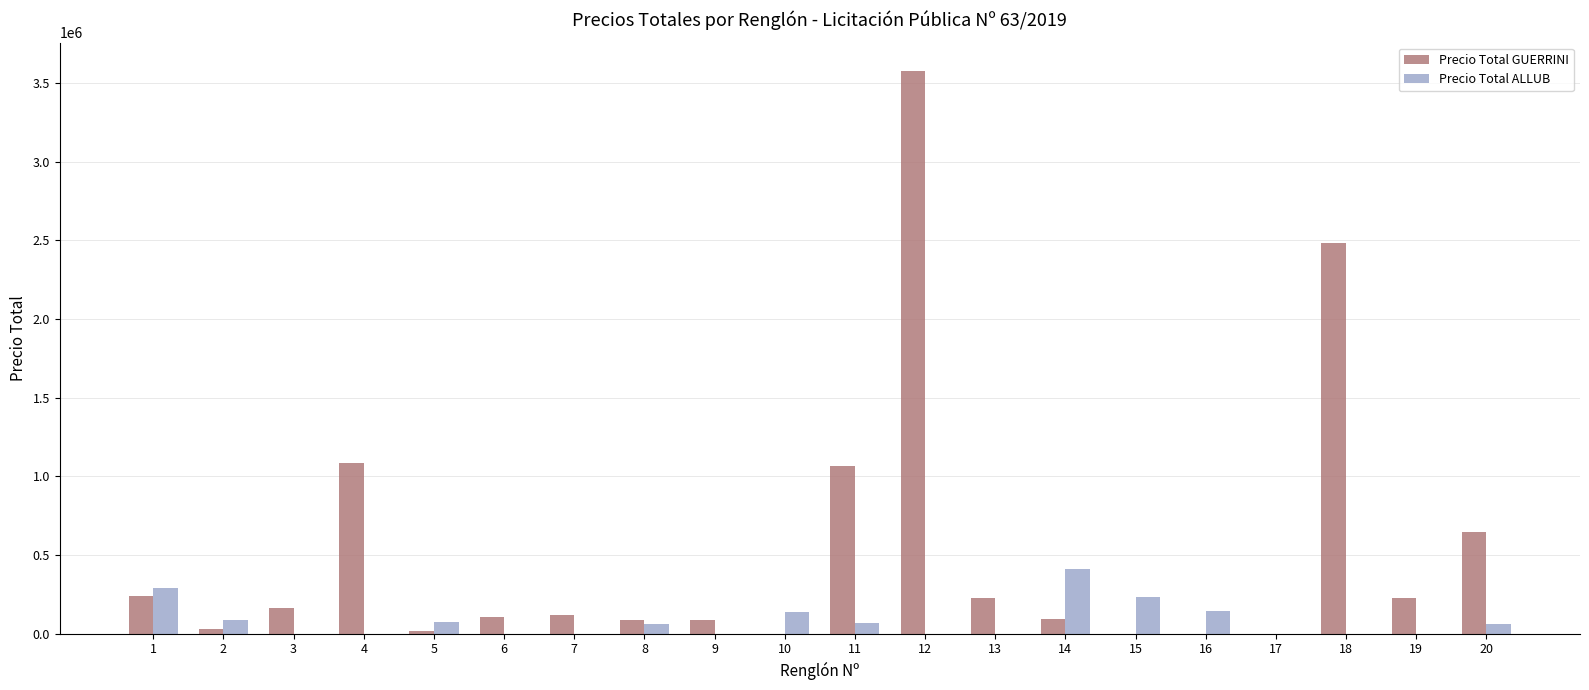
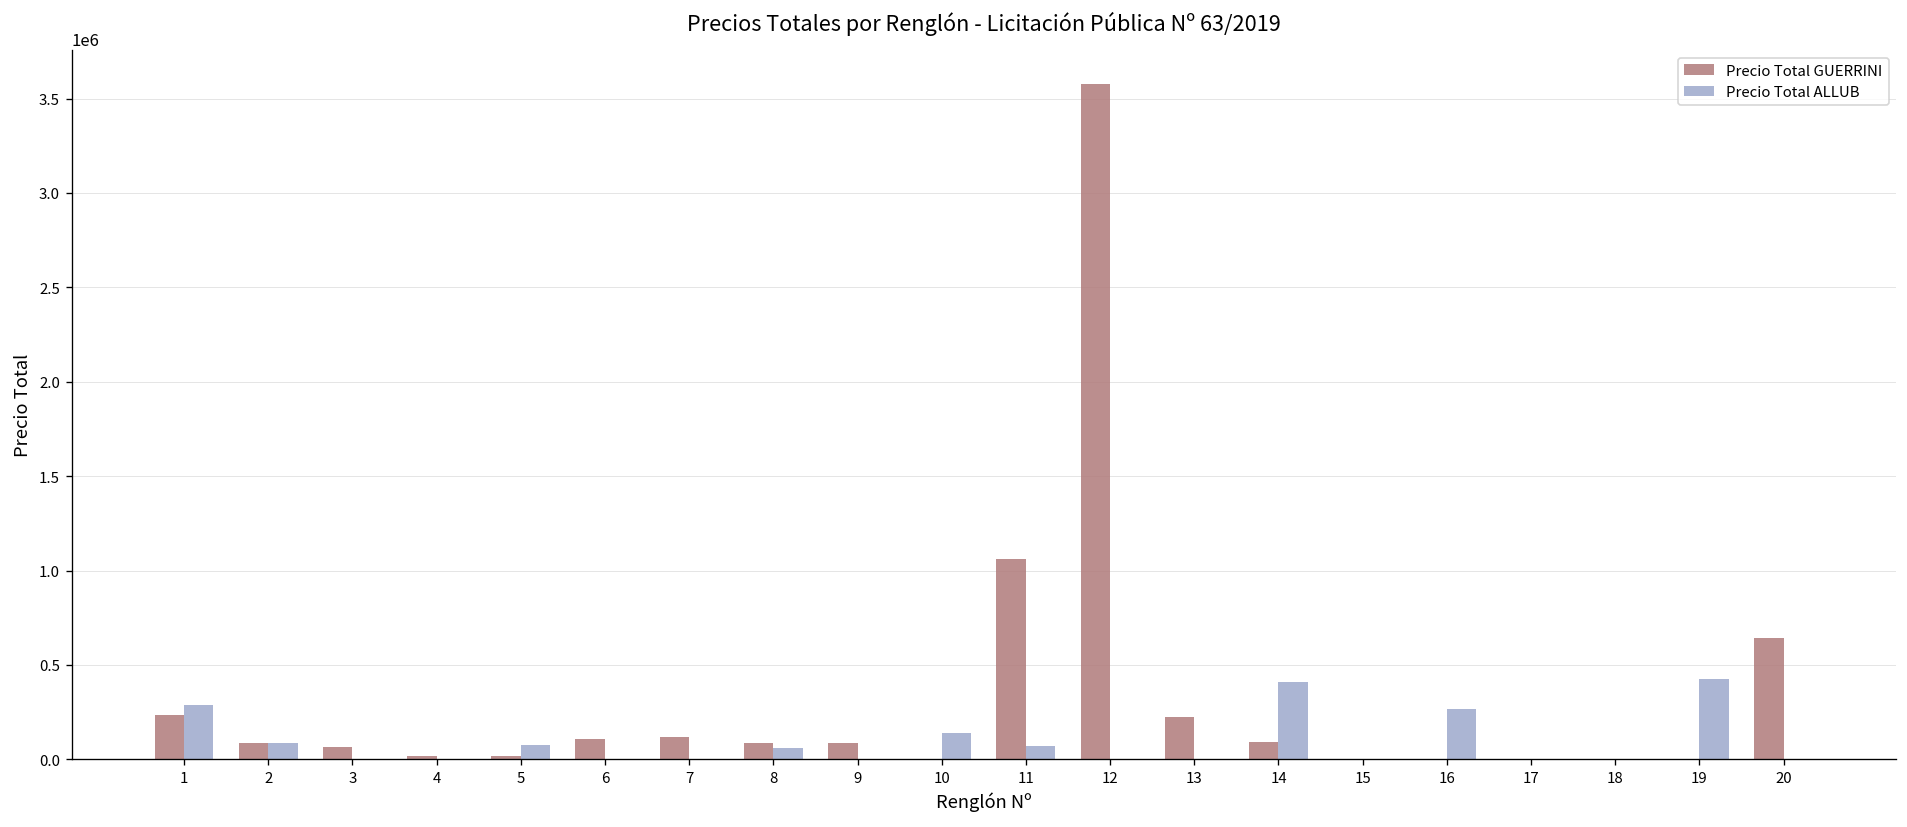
  {
    "Precio Total GUERRINI": {
      "1": 240000,
-     "2": 30000,
-     "3": 160000,
-     "4": 1090000,
+     "2": 90000,
+     "3": 70000,
+     "4": 20000,
      "5": 20000,
      "6": 110000,
      "7": 120000,
      "8": 80000,
      "9": 90000,
      "10": 0,
      "11": 1060000,
      "12": 3580000,
      "13": 220000,
      "14": 90000,
      "15": 0,
      "16": 0,
      "17": 0,
-     "18": 2490000,
-     "19": 220000,
+     "18": 0,
+     "19": 0,
      "20": 640000
    },
    "Precio Total ALLUB": {
      "1": 290000,
      "2": 90000,
      "3": 0,
      "4": 0,
      "5": 80000,
      "6": 0,
      "7": 0,
      "8": 60000,
      "9": 0,
      "10": 140000,
      "11": 70000,
      "12": 0,
      "13": 0,
      "14": 410000,
-     "15": 230000,
-     "16": 140000,
+     "15": 0,
+     "16": 270000,
      "17": 0,
      "18": 0,
-     "19": 0,
-     "20": 60000
+     "19": 420000,
+     "20": 0
    }
  }
